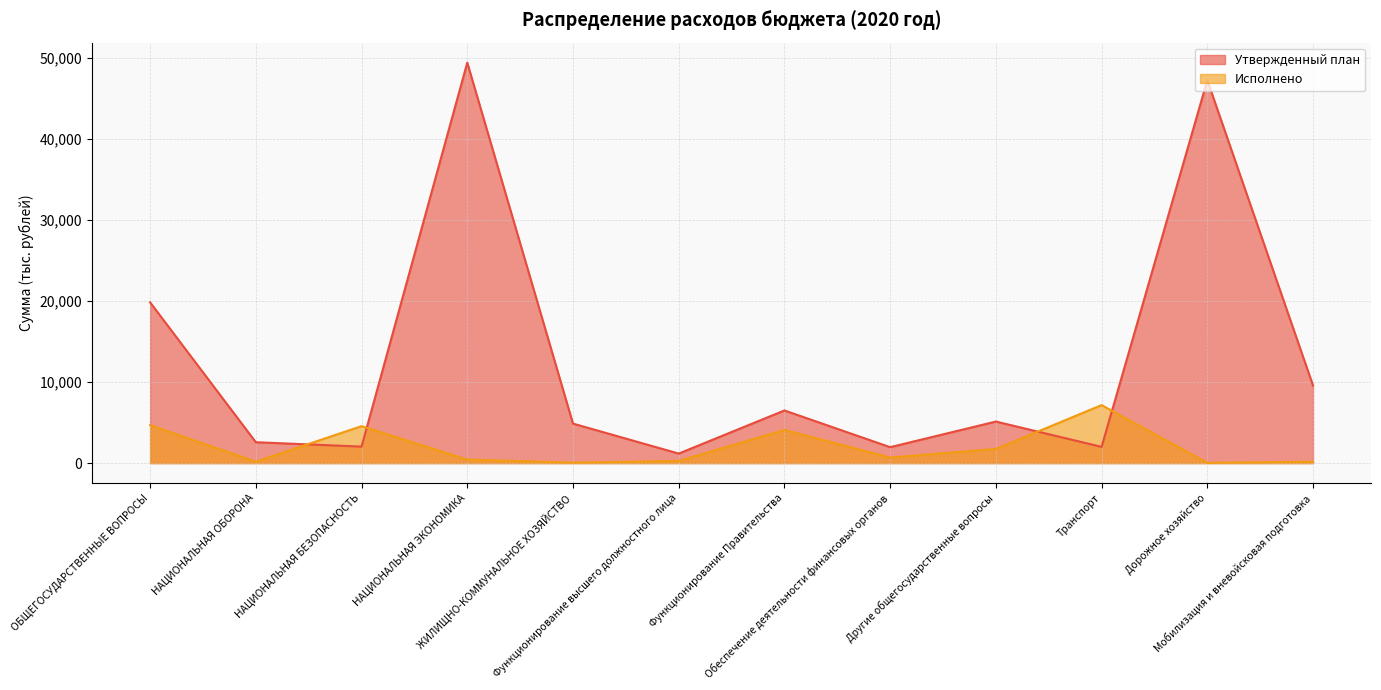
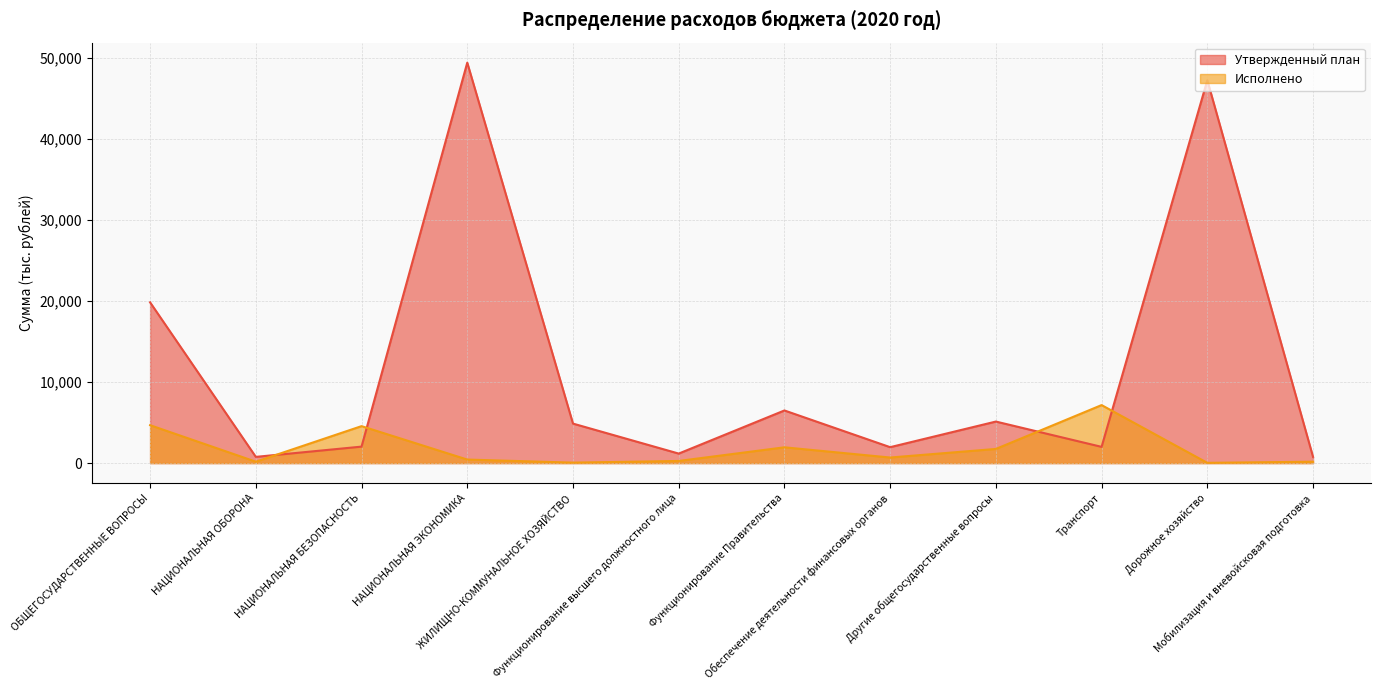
  {
    "Утвержденный план": {
      "ОБЩЕГОСУДАРСТВЕННЫЕ ВОПРОСЫ": "20,000",
-     "НАЦИОНАЛЬНАЯ ОБОРОНА": "3,000",
+     "НАЦИОНАЛЬНАЯ ОБОРОНА": "1,000",
      "НАЦИОНАЛЬНАЯ БЕЗОПАСНОСТЬ": "2,000",
      "НАЦИОНАЛЬНАЯ ЭКОНОМИКА": "49,000",
      "ЖИЛИЩНО-КОММУНАЛЬНОЕ ХОЗЯЙСТВО": "5,000",
      "Функционирование высшего должностного лица": "1,000",
      "Функционирование Правительства": "6,000",
      "Обеспечение деятельности финансовых органов": "2,000",
      "Другие общегосударственные вопросы": "5,000",
      "Транспорт": "2,000",
-     "Мобилизация и вневойсковая подготовка": "10,000"
+     "Мобилизация и вневойсковая подготовка": "1,000"
    },
    "Исполнено": {
      "ОБЩЕГОСУДАРСТВЕННЫЕ ВОПРОСЫ": "5,000",
      "НАЦИОНАЛЬНАЯ ОБОРОНА": "0",
      "НАЦИОНАЛЬНАЯ БЕЗОПАСНОСТЬ": "5,000",
      "НАЦИОНАЛЬНАЯ ЭКОНОМИКА": "0",
      "ЖИЛИЩНО-КОММУНАЛЬНОЕ ХОЗЯЙСТВО": "0",
      "Функционирование высшего должностного лица": "0",
-     "Функционирование Правительства": "4,000",
+     "Функционирование Правительства": "2,000",
      "Обеспечение деятельности финансовых органов": "1,000",
      "Другие общегосударственные вопросы": "2,000",
      "Транспорт": "7,000",
      "Дорожное хозяйство": "0",
      "Мобилизация и вневойсковая подготовка": "0"
    }
  }
